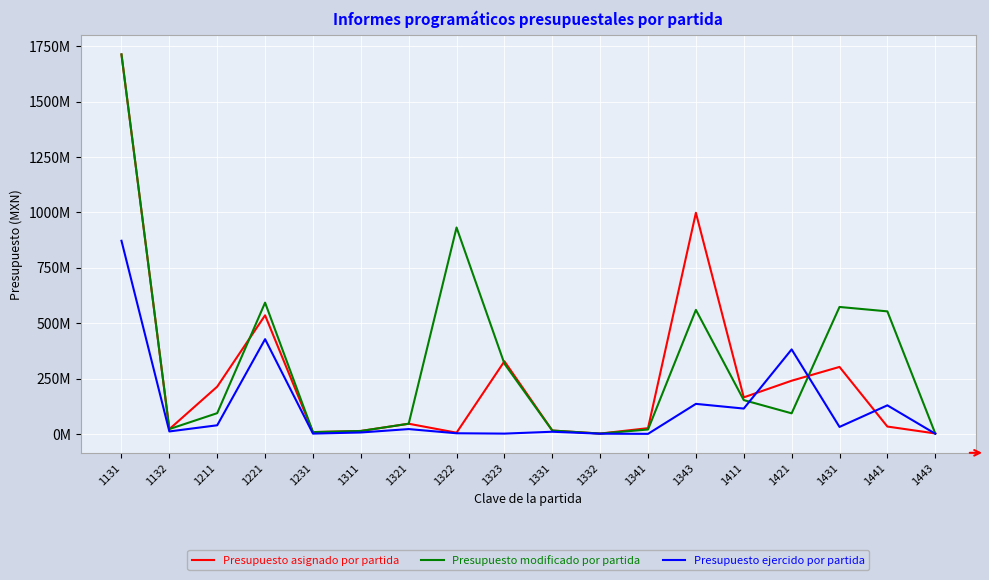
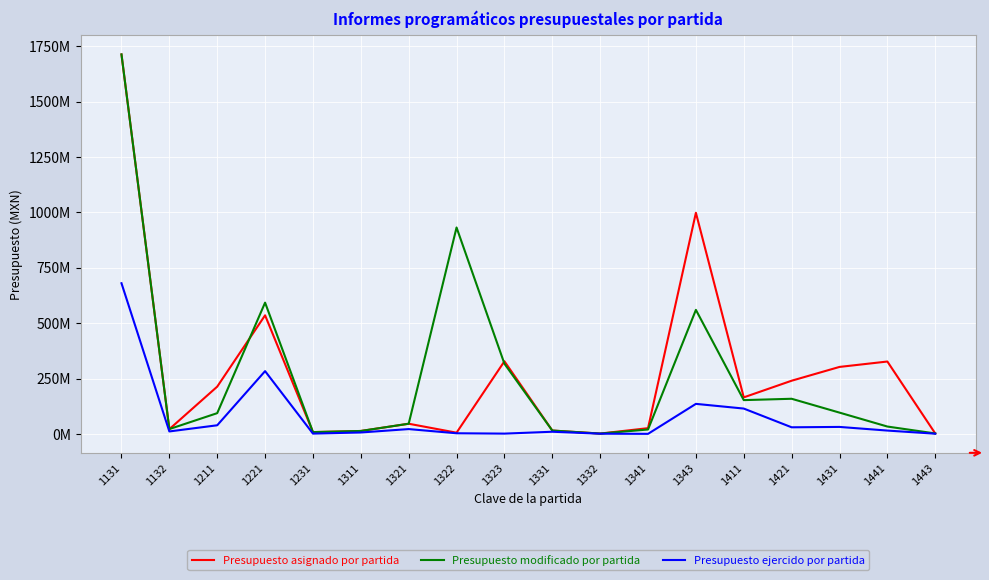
  {
    "Presupuesto asignado por partida": {
      "1211": 210000000,
      "1221": 540000000,
      "1343": 1000000000,
      "1411": 170000000,
      "1421": 240000000,
      "1431": 300000000,
-     "1441": 30000000
+     "1441": 330000000
    },
    "Presupuesto modificado por partida": {
      "1211": 90000000,
      "1221": 590000000,
      "1322": 930000000,
      "1343": 560000000,
      "1411": 150000000,
-     "1421": 90000000,
-     "1431": 570000000,
-     "1441": 550000000
+     "1421": 160000000,
+     "1431": 100000000,
+     "1441": 30000000
    },
    "Presupuesto ejercido por partida": {
-     "1131": 870000000,
+     "1131": 680000000,
      "1211": 40000000,
-     "1221": 430000000,
+     "1221": 280000000,
      "1321": 20000000,
      "1323": 0,
      "1341": 0,
      "1343": 140000000,
      "1411": 110000000,
-     "1421": 380000000,
+     "1421": 30000000,
      "1431": 30000000,
-     "1441": 130000000
+     "1441": 20000000
    }
  }
